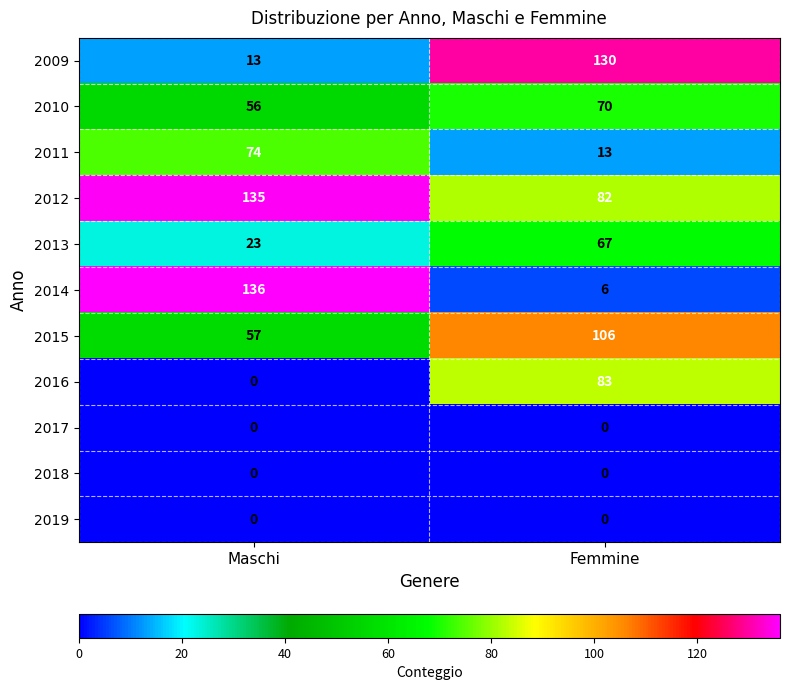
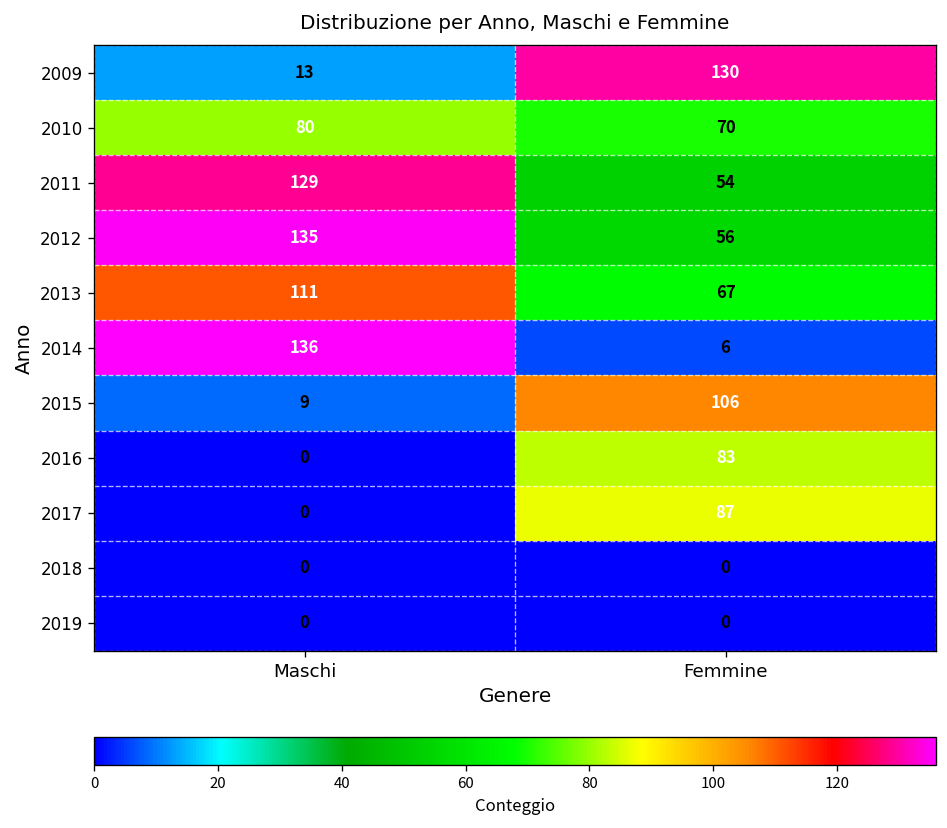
  {
    "2009": {
      "Maschi": 13,
      "Femmine": 130
    },
    "2010": {
-     "Maschi": 56,
+     "Maschi": 80,
      "Femmine": 70
    },
    "2011": {
-     "Maschi": 74,
-     "Femmine": 13
+     "Maschi": 129,
+     "Femmine": 54
    },
    "2012": {
      "Maschi": 135,
-     "Femmine": 82
+     "Femmine": 56
    },
    "2013": {
-     "Maschi": 23,
+     "Maschi": 111,
      "Femmine": 67
    },
    "2014": {
      "Maschi": 136,
      "Femmine": 6
    },
    "2015": {
-     "Maschi": 57,
+     "Maschi": 9,
      "Femmine": 106
    },
    "2016": {
      "Maschi": 0,
      "Femmine": 83
    },
    "2017": {
      "Maschi": 0,
-     "Femmine": 0
+     "Femmine": 87
    },
    "2018": {
      "Maschi": 0,
      "Femmine": 0
    },
    "2019": {
      "Maschi": 0,
      "Femmine": 0
    }
  }
